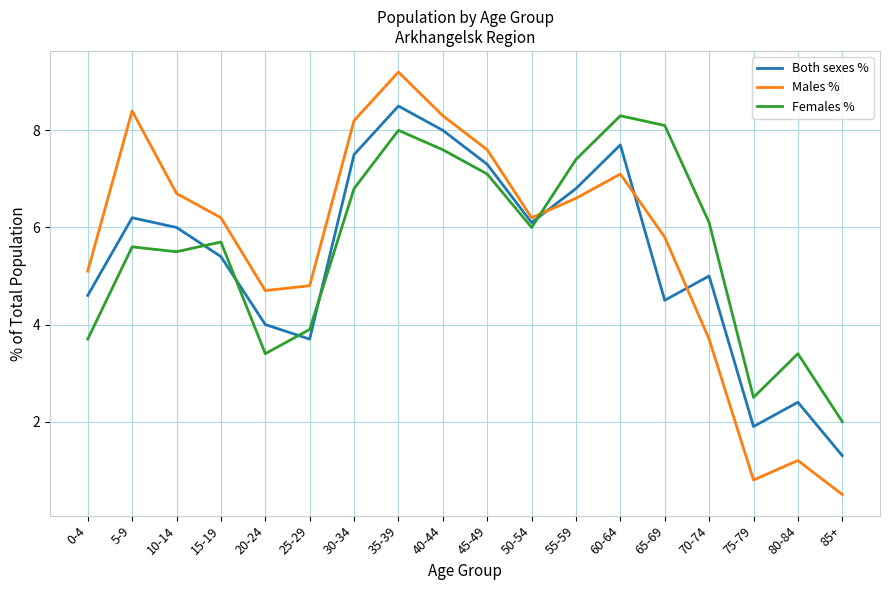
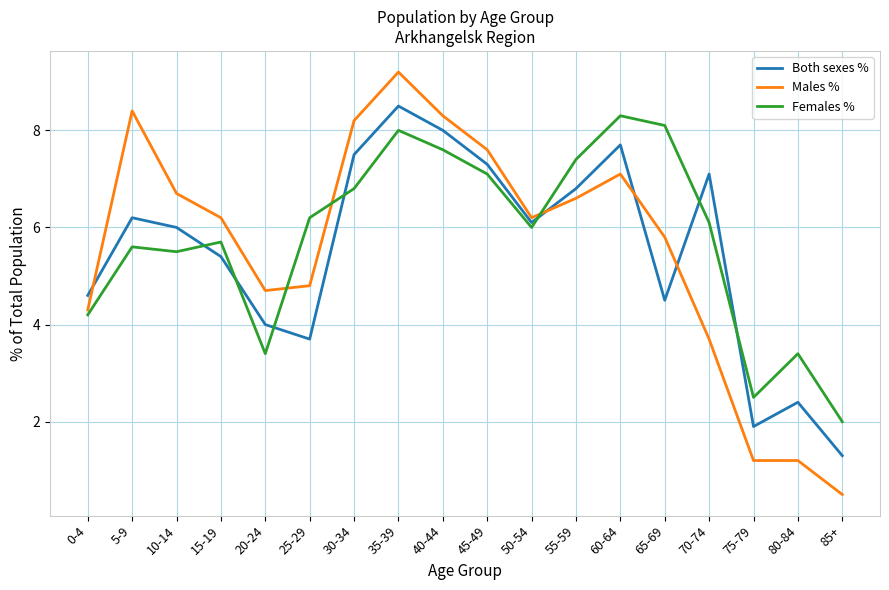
  {
    "Both sexes %": {
      "0-4": 4.6,
      "5-9": 6.2,
      "10-14": 6.0,
      "15-19": 5.4,
      "20-24": 4.0,
      "25-29": 3.7,
      "30-34": 7.5,
      "35-39": 8.5,
      "40-44": 8.0,
      "45-49": 7.3,
      "50-54": 6.1,
      "55-59": 6.8,
      "60-64": 7.7,
      "65-69": 4.5,
-     "70-74": 5.0,
+     "70-74": 7.1,
      "75-79": 1.9,
      "80-84": 2.4,
      "85+": 1.3
    },
    "Males %": {
-     "0-4": 5.1,
+     "0-4": 4.3,
      "5-9": 8.4,
      "10-14": 6.7,
      "15-19": 6.2,
      "20-24": 4.7,
      "25-29": 4.8,
      "30-34": 8.2,
      "35-39": 9.2,
      "40-44": 8.3,
      "45-49": 7.6,
      "50-54": 6.2,
      "55-59": 6.6,
      "60-64": 7.1,
      "65-69": 5.8,
      "70-74": 3.7,
-     "75-79": 0.8,
+     "75-79": 1.2,
      "80-84": 1.2,
      "85+": 0.5
    },
    "Females %": {
-     "0-4": 3.7,
+     "0-4": 4.2,
      "5-9": 5.6,
      "10-14": 5.5,
      "15-19": 5.7,
      "20-24": 3.4,
-     "25-29": 3.9,
+     "25-29": 6.2,
      "30-34": 6.8,
      "35-39": 8.0,
      "40-44": 7.6,
      "45-49": 7.1,
      "50-54": 6.0,
      "55-59": 7.4,
      "60-64": 8.3,
      "65-69": 8.1,
      "70-74": 6.1,
      "75-79": 2.5,
      "80-84": 3.4,
      "85+": 2.0
    }
  }
